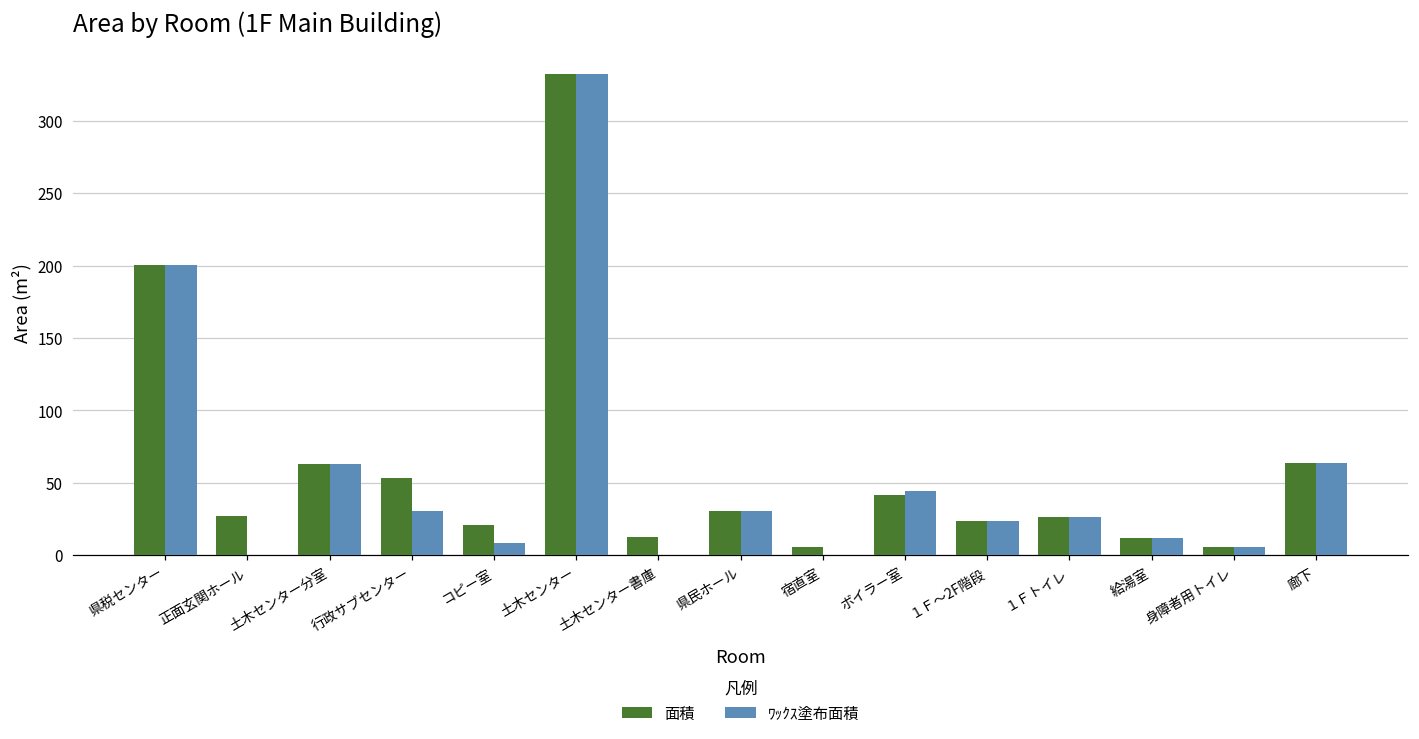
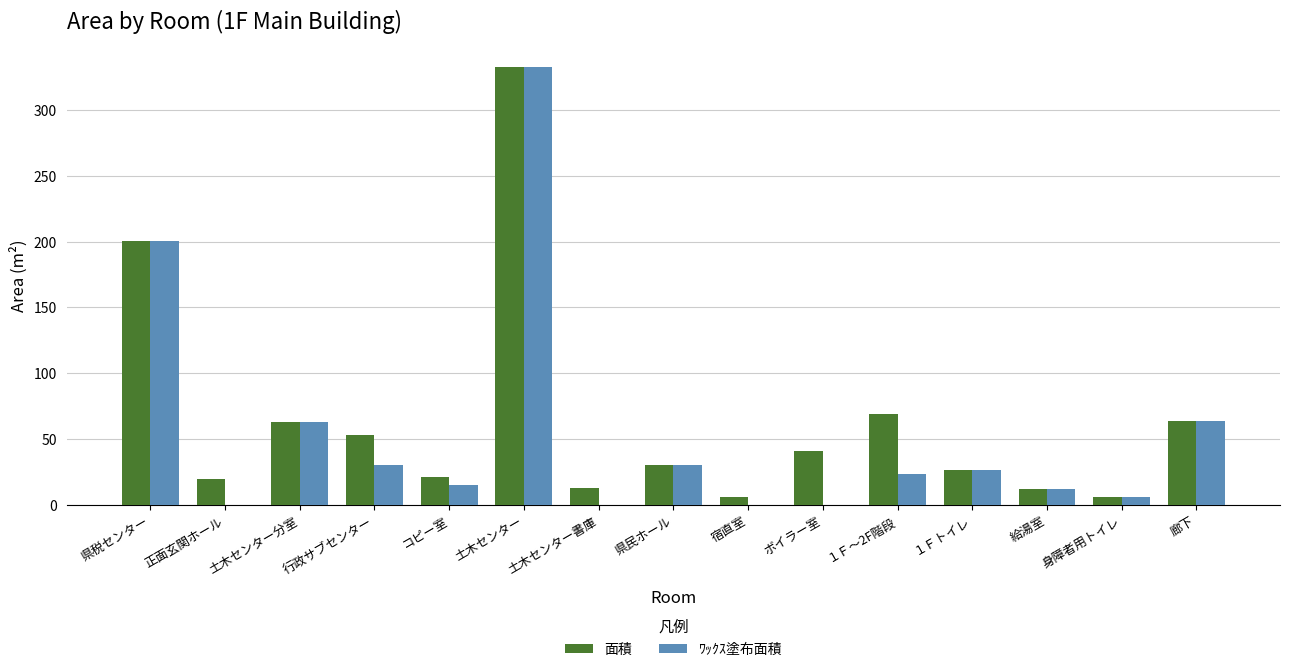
  {
    "面積": {
      "県税センター": 200,
-     "正面玄関ホール": 27,
+     "正面玄関ホール": 19,
      "土木センター分室": 63,
      "行政サブセンター": 53,
      "コピー室": 21,
      "土木センター": 333,
      "土木センター書庫": 13,
      "県民ホール": 31,
      "宿直室": 6,
      "ボイラー室": 41,
-     "１Ｆ～2F階段": 24,
+     "１Ｆ～2F階段": 69,
      "１Ｆトイレ": 27,
      "給湯室": 12,
      "身障者用トイレ": 6,
      "廊下": 63
    },
    "ﾜｯｸｽ塗布面積": {
      "県税センター": 200,
      "正面玄関ホール": 0,
      "土木センター分室": 63,
      "行政サブセンター": 31,
-     "コピー室": 8,
+     "コピー室": 15,
      "土木センター": 333,
      "土木センター書庫": 0,
      "県民ホール": 31,
      "宿直室": 0,
-     "ボイラー室": 44,
+     "ボイラー室": 0,
      "１Ｆ～2F階段": 24,
      "１Ｆトイレ": 27,
      "給湯室": 12,
      "身障者用トイレ": 6,
      "廊下": 63
    }
  }
